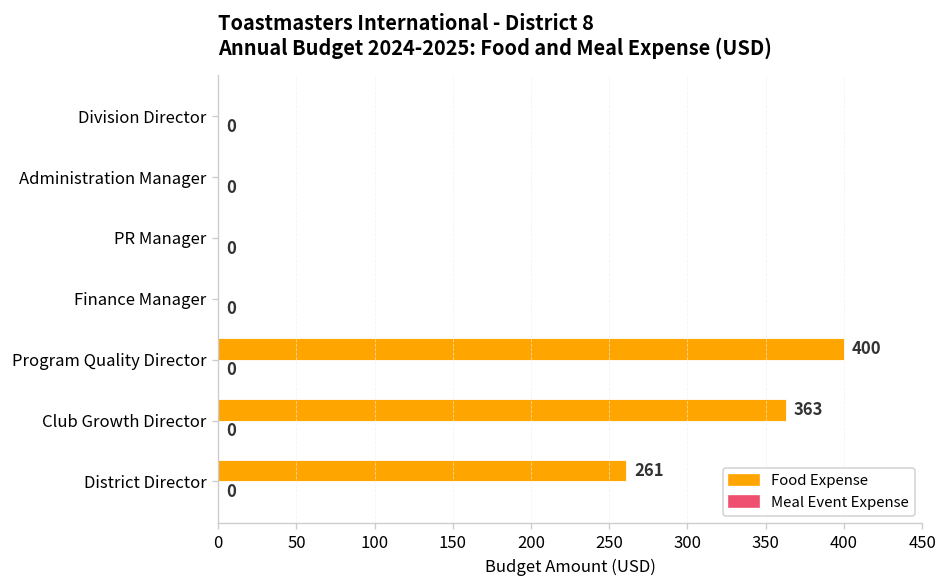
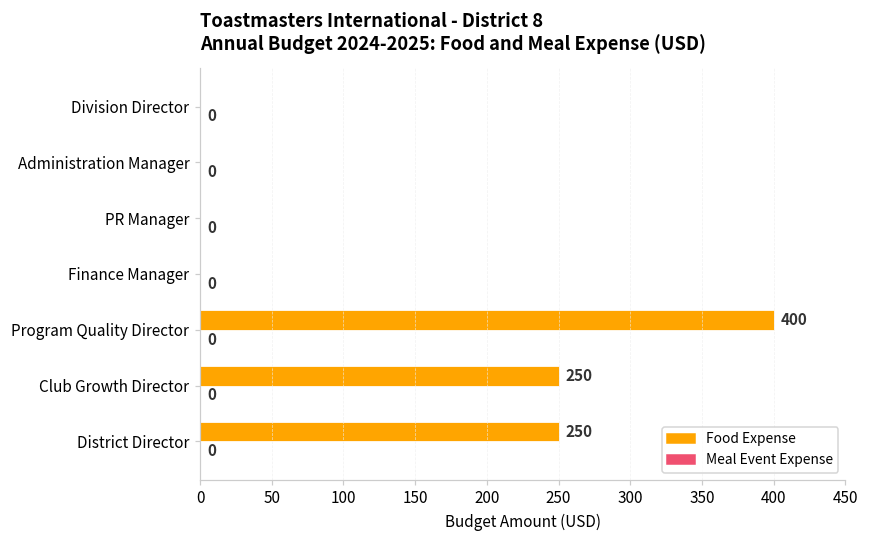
  {
    "Food Expense": {
      "Program Quality Director": 400,
-     "Club Growth Director": 363,
-     "District Director": 261
+     "Club Growth Director": 250,
+     "District Director": 250
    },
    "Meal Event Expense": {
      "Division Director": 0,
      "Administration Manager": 0,
      "PR Manager": 0,
      "Finance Manager": 0,
      "Program Quality Director": 0,
      "Club Growth Director": 0,
      "District Director": 0
    }
  }
